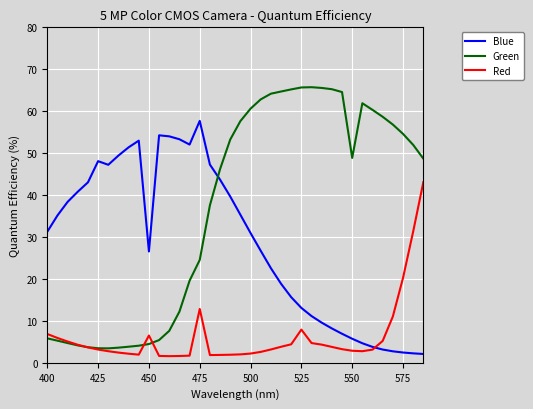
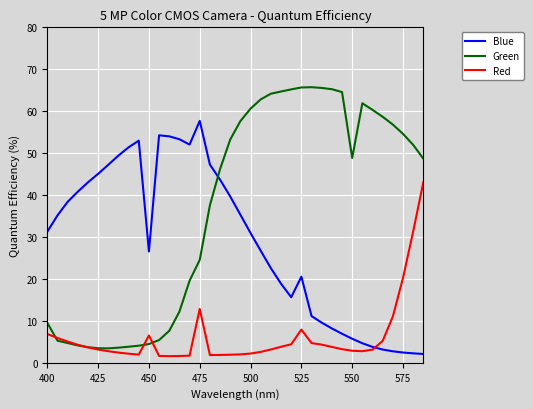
  {
    "Blue": {
      "400": 31,
-     "425": 48,
+     "425": 45,
      "450": 27,
      "475": 58,
      "500": 31,
-     "525": 13,
+     "525": 21,
      "550": 6,
      "575": 2
    },
    "Green": {
-     "400": 6,
+     "400": 10,
      "450": 4,
      "475": 25,
      "500": 61,
      "525": 66,
      "550": 49,
      "575": 55
    },
    "Red": {
      "400": 7,
      "450": 7,
      "475": 13,
      "500": 2,
      "525": 8,
      "550": 3,
      "575": 20
    }
  }
